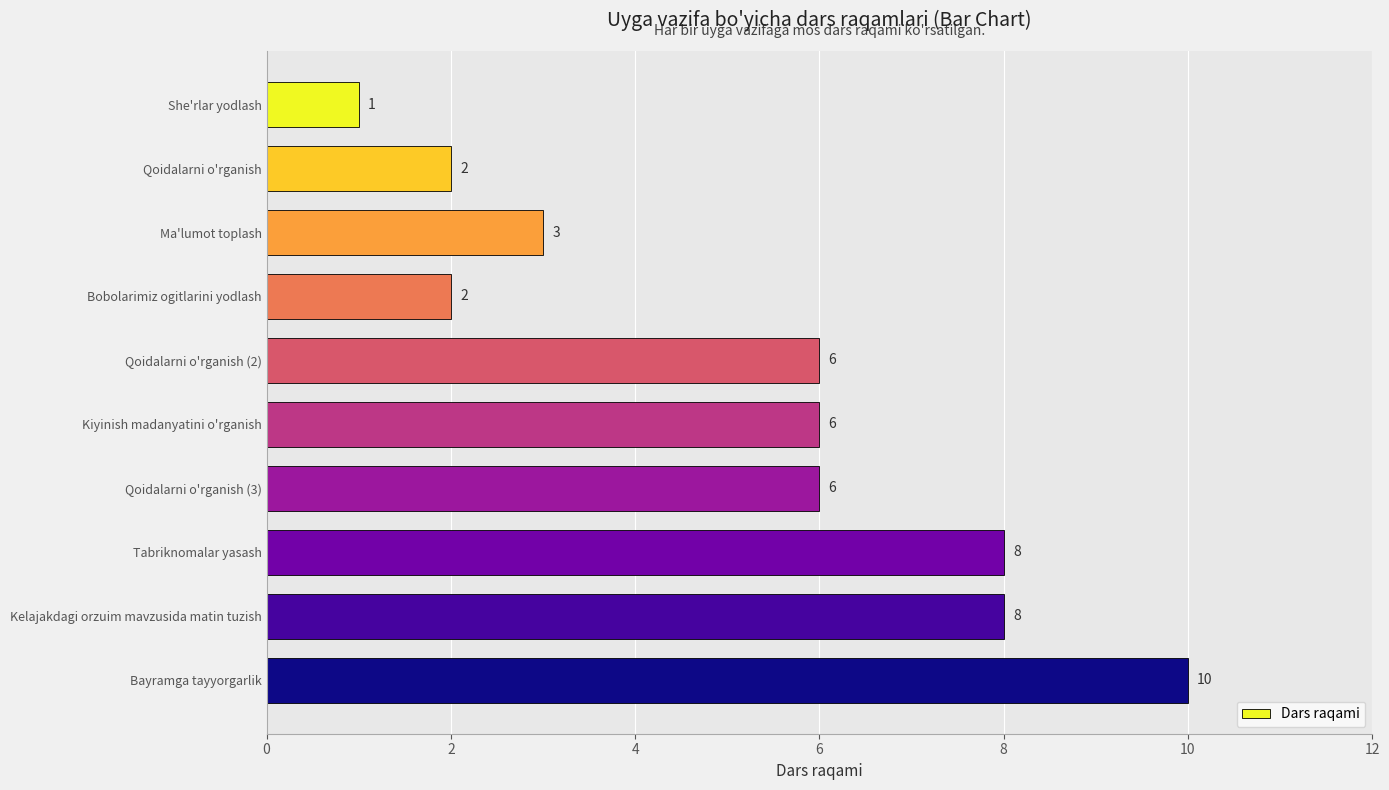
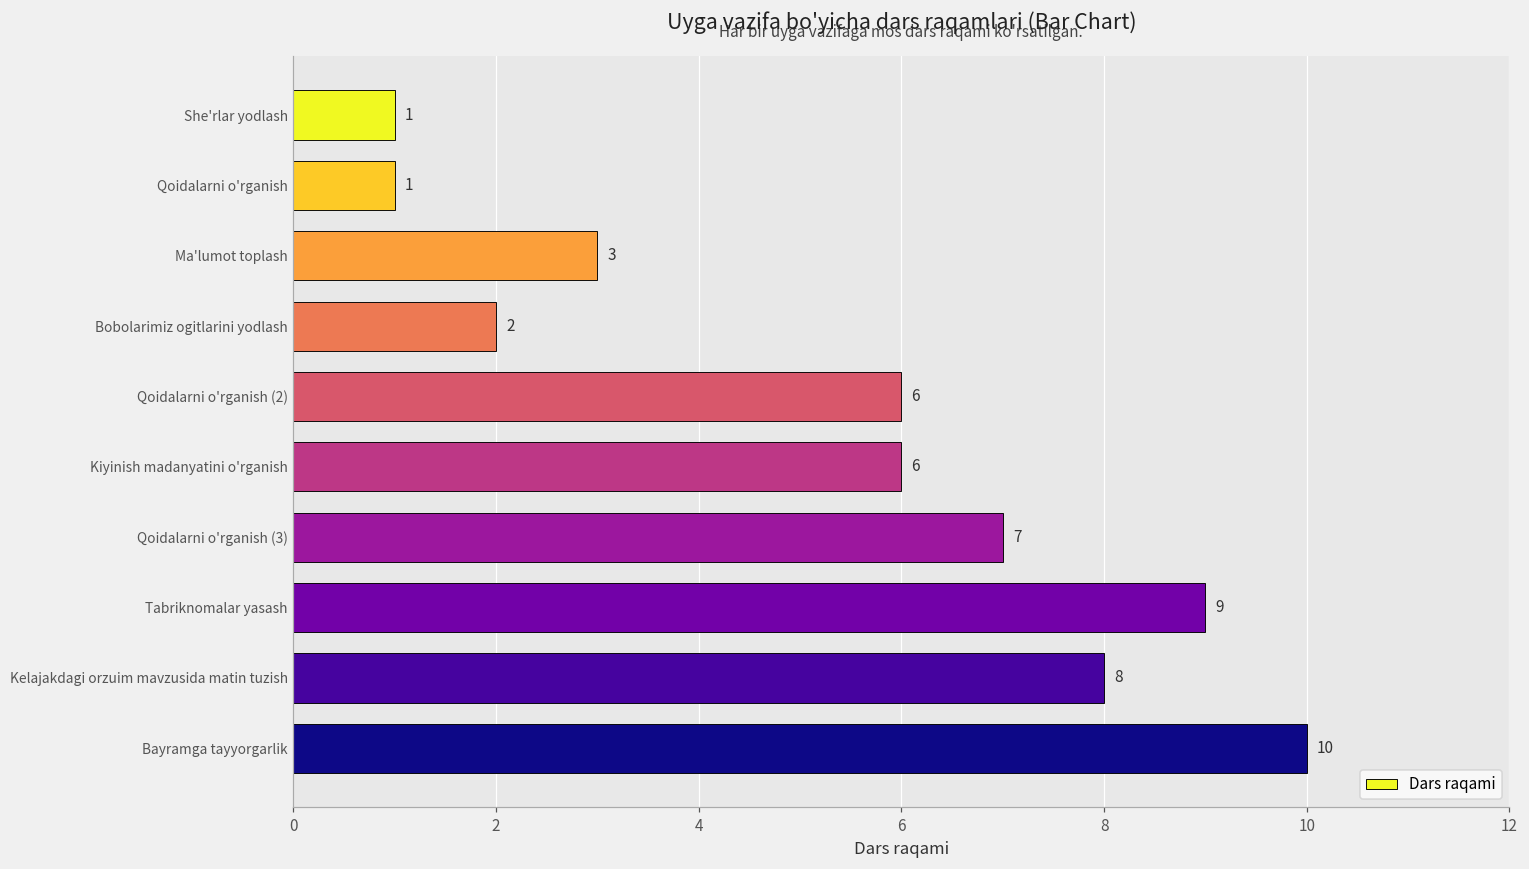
  {
    "She'rlar yodlash": 1,
-   "Qoidalarni o'rganish": 2,
+   "Qoidalarni o'rganish": 1,
    "Ma'lumot toplash": 3,
    "Bobolarimiz ogitlarini yodlash": 2,
    "Qoidalarni o'rganish (2)": 6,
    "Kiyinish madanyatini o'rganish": 6,
-   "Qoidalarni o'rganish (3)": 6,
-   "Tabriknomalar yasash": 8,
+   "Qoidalarni o'rganish (3)": 7,
+   "Tabriknomalar yasash": 9,
    "Kelajakdagi orzuim mavzusida matin tuzish": 8,
    "Bayramga tayyorgarlik": 10
  }
